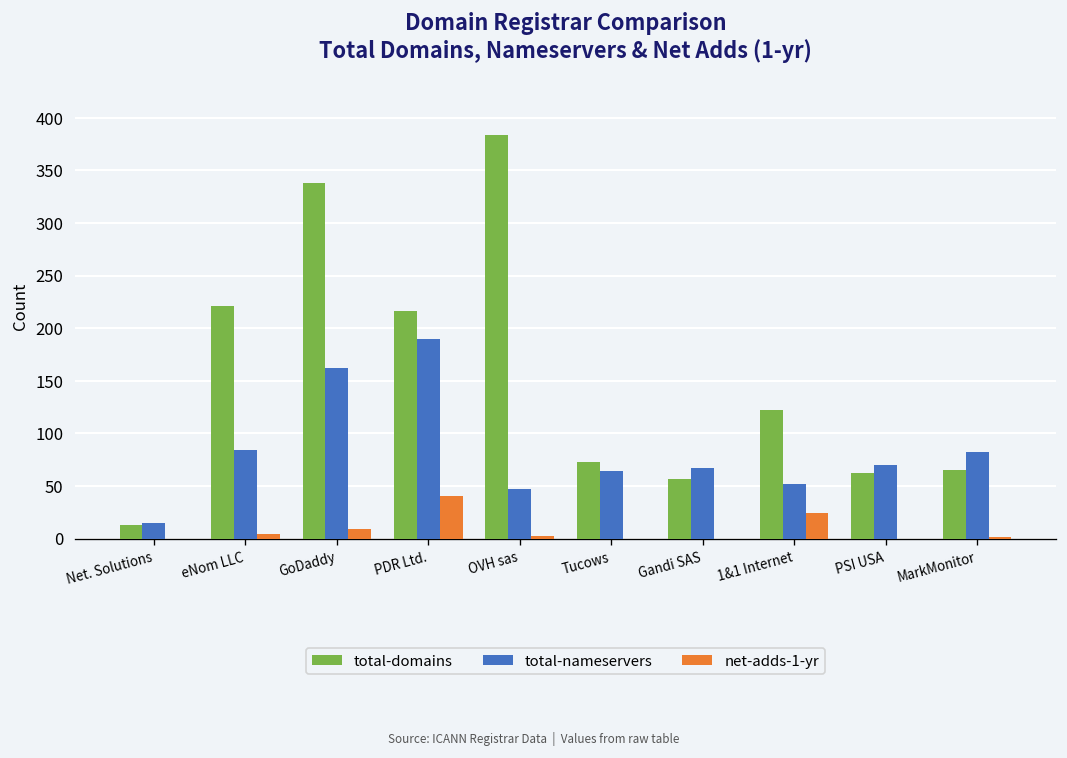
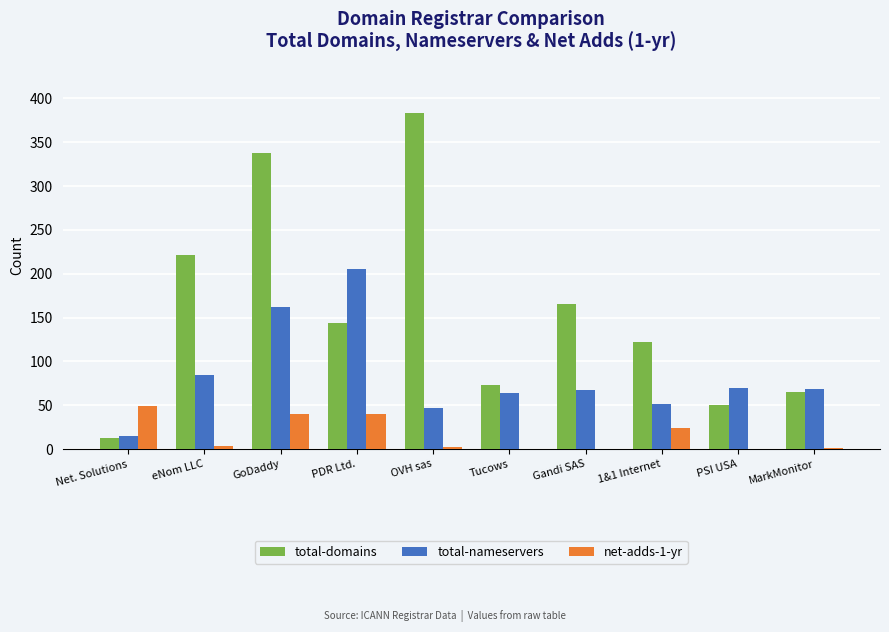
  {
    "total-domains": {
      "Net. Solutions": 10,
      "eNom LLC": 220,
      "GoDaddy": 340,
-     "PDR Ltd.": 220,
+     "PDR Ltd.": 140,
      "OVH sas": 380,
      "Tucows": 70,
-     "Gandi SAS": 60,
+     "Gandi SAS": 170,
      "1&1 Internet": 120,
-     "PSI USA": 60,
+     "PSI USA": 50,
      "MarkMonitor": 70
    },
    "total-nameservers": {
      "Net. Solutions": 20,
      "eNom LLC": 80,
      "GoDaddy": 160,
-     "PDR Ltd.": 190,
+     "PDR Ltd.": 210,
      "OVH sas": 50,
      "Tucows": 60,
      "Gandi SAS": 70,
      "1&1 Internet": 50,
      "PSI USA": 70,
-     "MarkMonitor": 80
+     "MarkMonitor": 70
    },
    "net-adds-1-yr": {
-     "Net. Solutions": 0,
+     "Net. Solutions": 50,
      "eNom LLC": 0,
-     "GoDaddy": 10,
+     "GoDaddy": 40,
      "PDR Ltd.": 40,
      "Tucows": 0,
      "Gandi SAS": 0,
      "1&1 Internet": 20,
      "PSI USA": 0
    }
  }
